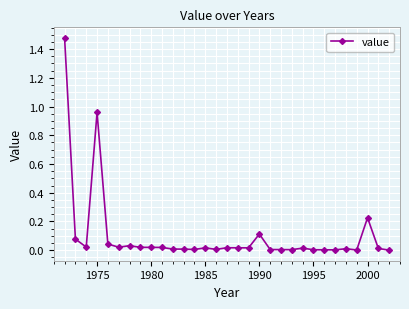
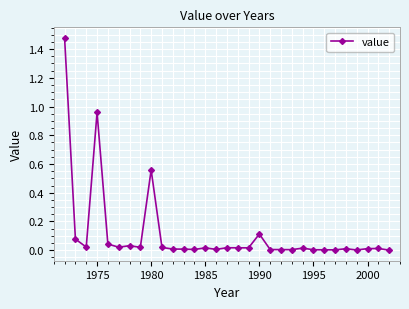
  {
    "1975": 0.96,
-   "1980": 0.02,
+   "1980": 0.56,
    "1985": 0.02,
    "1990": 0.11,
    "1995": 0.00,
-   "2000": 0.23
+   "2000": 0.01
  }
